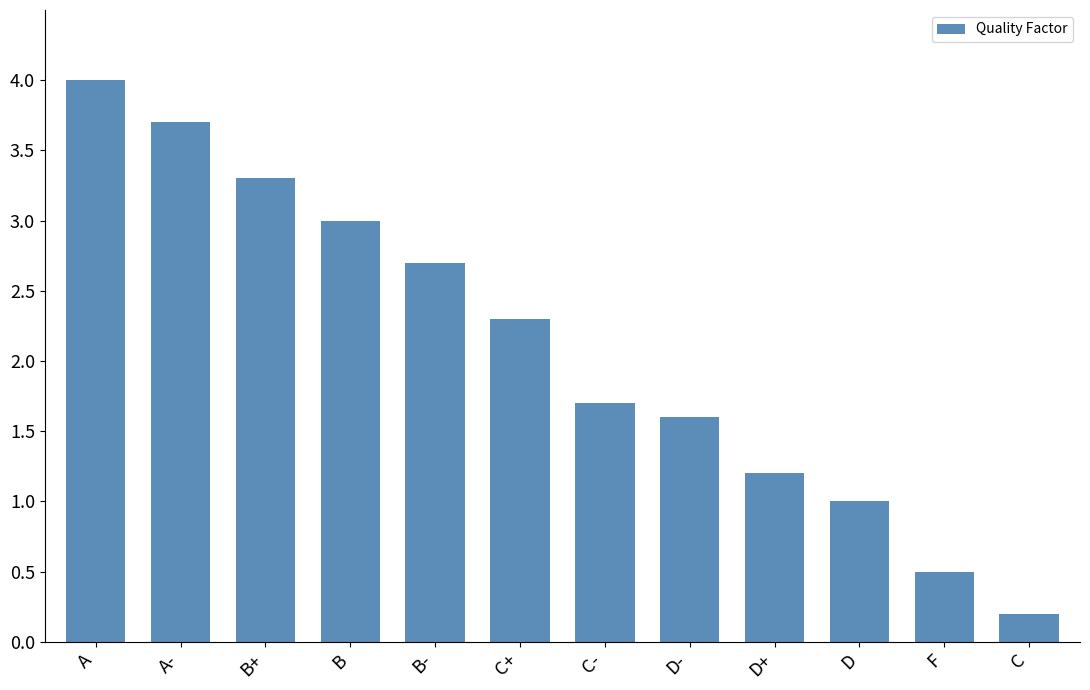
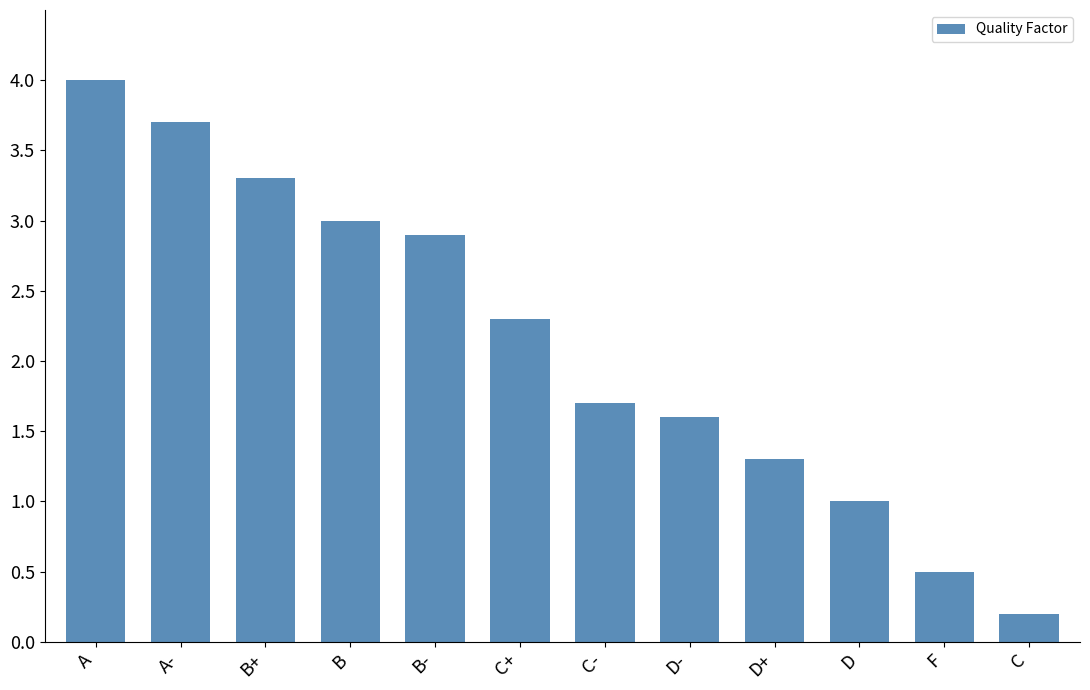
  {
    "A": 4.0,
    "A-": 3.7,
    "B+": 3.3,
    "B": 3.0,
-   "B-": 2.7,
+   "B-": 2.9,
    "C+": 2.3,
    "C-": 1.7,
    "D-": 1.6,
-   "D+": 1.2,
+   "D+": 1.3,
    "D": 1.0,
    "F": 0.5,
    "C": 0.2
  }
